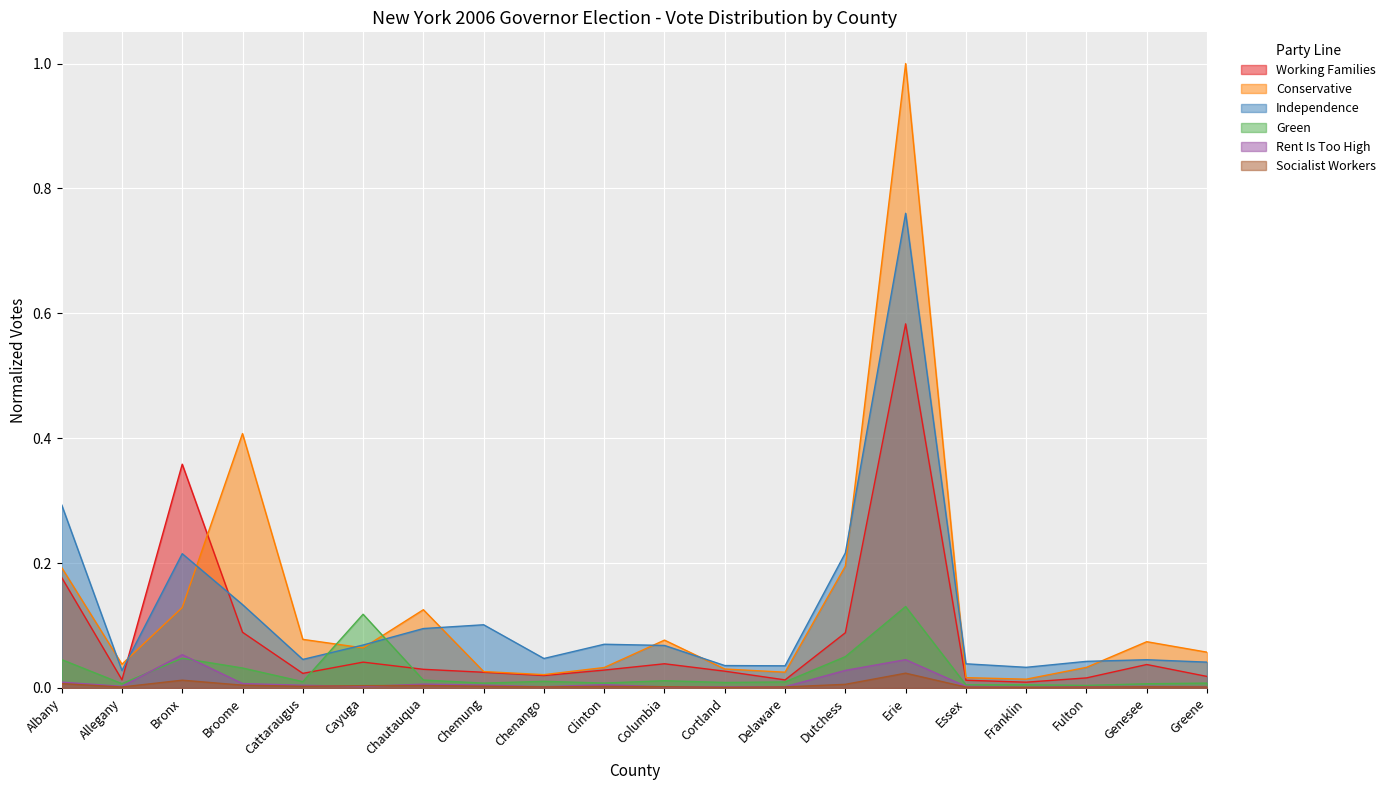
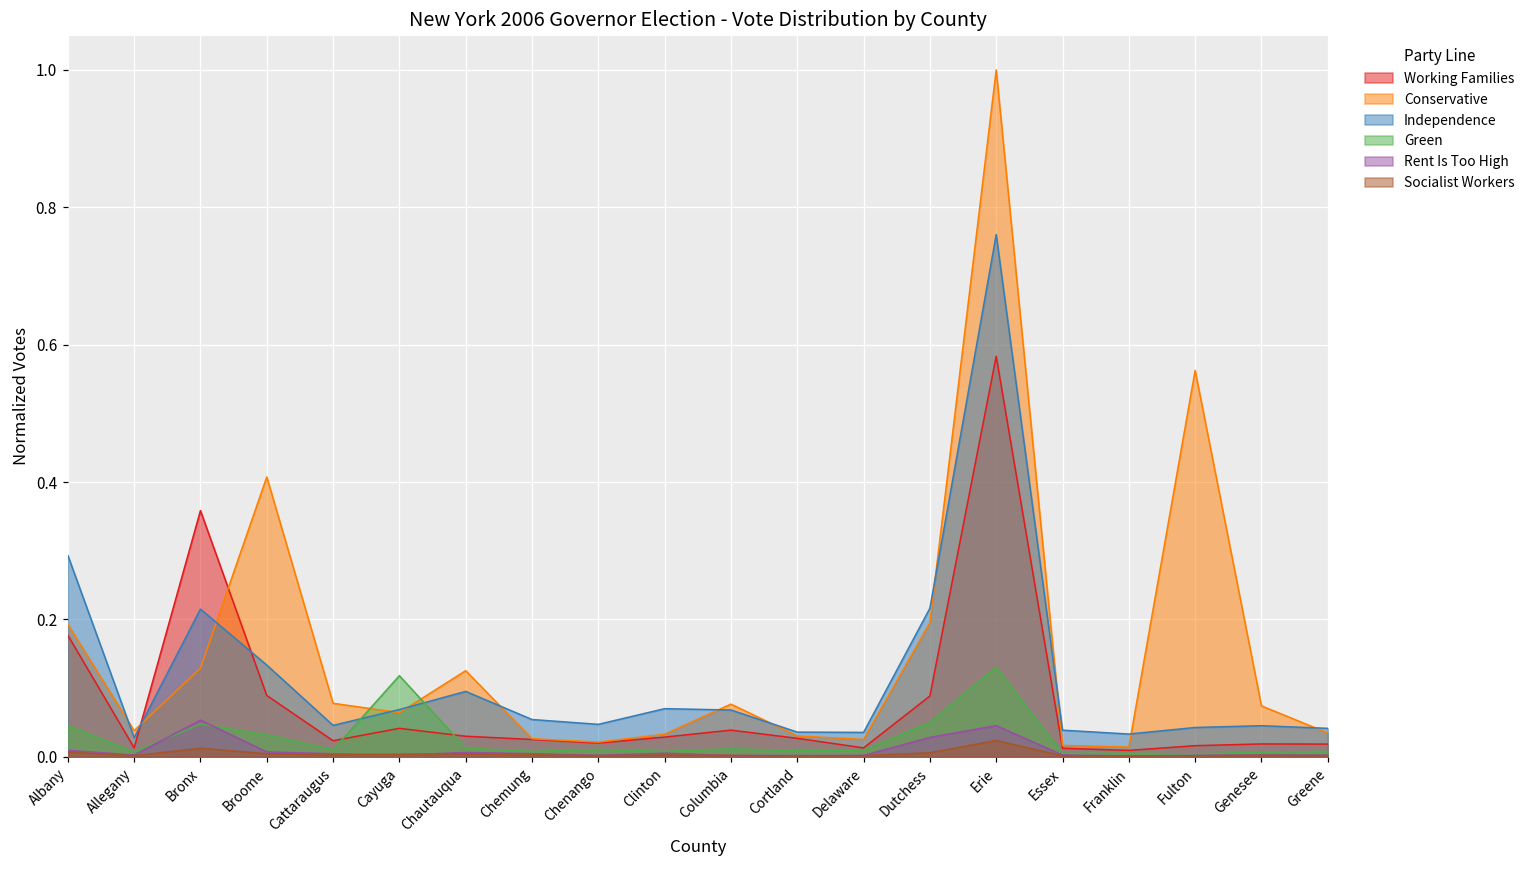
  {
    "Working Families": {
      "Albany": 0.18,
      "Allegany": 0.01,
      "Bronx": 0.36,
      "Broome": 0.09,
      "Cattaraugus": 0.02,
      "Cayuga": 0.04,
      "Chautauqua": 0.03,
      "Clinton": 0.03,
      "Columbia": 0.04,
      "Dutchess": 0.09,
      "Erie": 0.58,
      "Essex": 0.01,
      "Fulton": 0.02,
-     "Genesee": 0.04,
+     "Genesee": 0.02,
      "Greene": 0.02
    },
    "Conservative": {
      "Albany": 0.19,
      "Allegany": 0.04,
      "Bronx": 0.13,
      "Broome": 0.41,
      "Cattaraugus": 0.08,
      "Cayuga": 0.06,
      "Chautauqua": 0.13,
      "Clinton": 0.03,
      "Columbia": 0.08,
      "Delaware": 0.03,
      "Dutchess": 0.20,
      "Erie": 1.00,
      "Essex": 0.02,
      "Franklin": 0.01,
-     "Fulton": 0.03,
+     "Fulton": 0.56,
      "Genesee": 0.07,
-     "Greene": 0.06
+     "Greene": 0.03
    },
    "Independence": {
      "Albany": 0.29,
      "Allegany": 0.03,
      "Bronx": 0.22,
      "Broome": 0.13,
      "Cattaraugus": 0.05,
      "Cayuga": 0.07,
      "Chautauqua": 0.10,
-     "Chemung": 0.10,
+     "Chemung": 0.05,
      "Chenango": 0.05,
      "Clinton": 0.07,
      "Columbia": 0.07,
      "Cortland": 0.04,
      "Delaware": 0.04,
      "Dutchess": 0.22,
      "Erie": 0.76,
      "Essex": 0.04,
      "Franklin": 0.03,
      "Fulton": 0.04,
      "Genesee": 0.05,
      "Greene": 0.04
    },
    "Green": {
      "Albany": 0.05,
      "Allegany": 0.01,
      "Bronx": 0.05,
      "Broome": 0.03,
      "Cattaraugus": 0.01,
      "Cayuga": 0.12,
      "Chautauqua": 0.01,
      "Chenango": 0.01,
      "Columbia": 0.01,
      "Cortland": 0.01,
      "Dutchess": 0.05,
      "Erie": 0.13,
      "Greene": 0.01
    },
    "Rent Is Too High": {
      "Bronx": 0.05,
      "Dutchess": 0.03,
      "Erie": 0.05
    },
    "Socialist Workers": {
      "Bronx": 0.01,
      "Dutchess": 0.01,
      "Erie": 0.02
    }
  }
